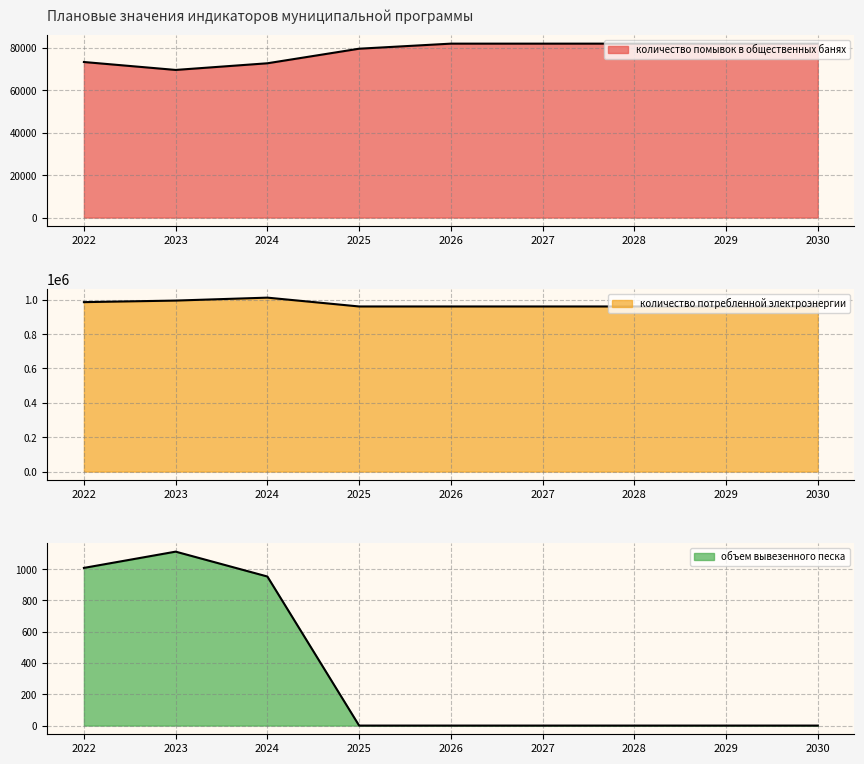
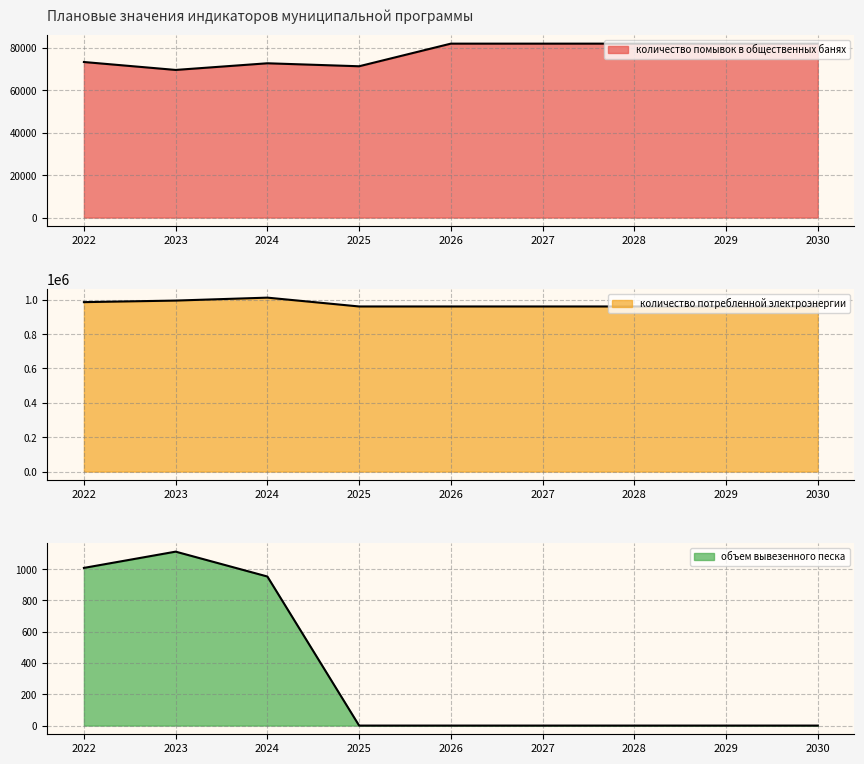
  {
    "Плановые значения индикаторов муниципальной программы": {
      "2022": 73000,
      "2023": 70000,
      "2024": 73000,
-     "2025": 80000,
+     "2025": 71000,
      "2026": 82000,
      "2027": 82000
    }
  }
